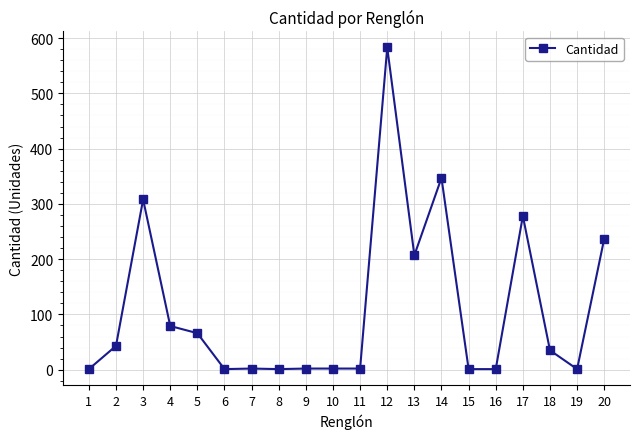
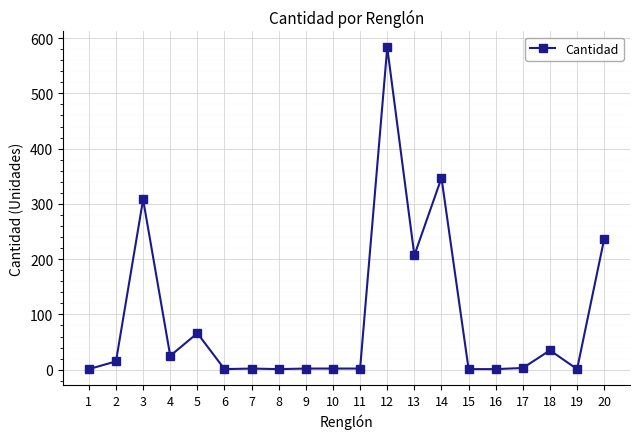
  {
    "1": 0,
-   "2": 40,
+   "2": 20,
    "3": 310,
-   "4": 80,
+   "4": 30,
    "5": 70,
    "6": 0,
    "7": 0,
    "8": 0,
    "9": 0,
    "10": 0,
    "11": 0,
    "12": 580,
    "13": 210,
    "14": 350,
    "15": 0,
    "16": 0,
-   "17": 280,
+   "17": 0,
    "18": 40,
    "19": 0,
    "20": 240
  }
